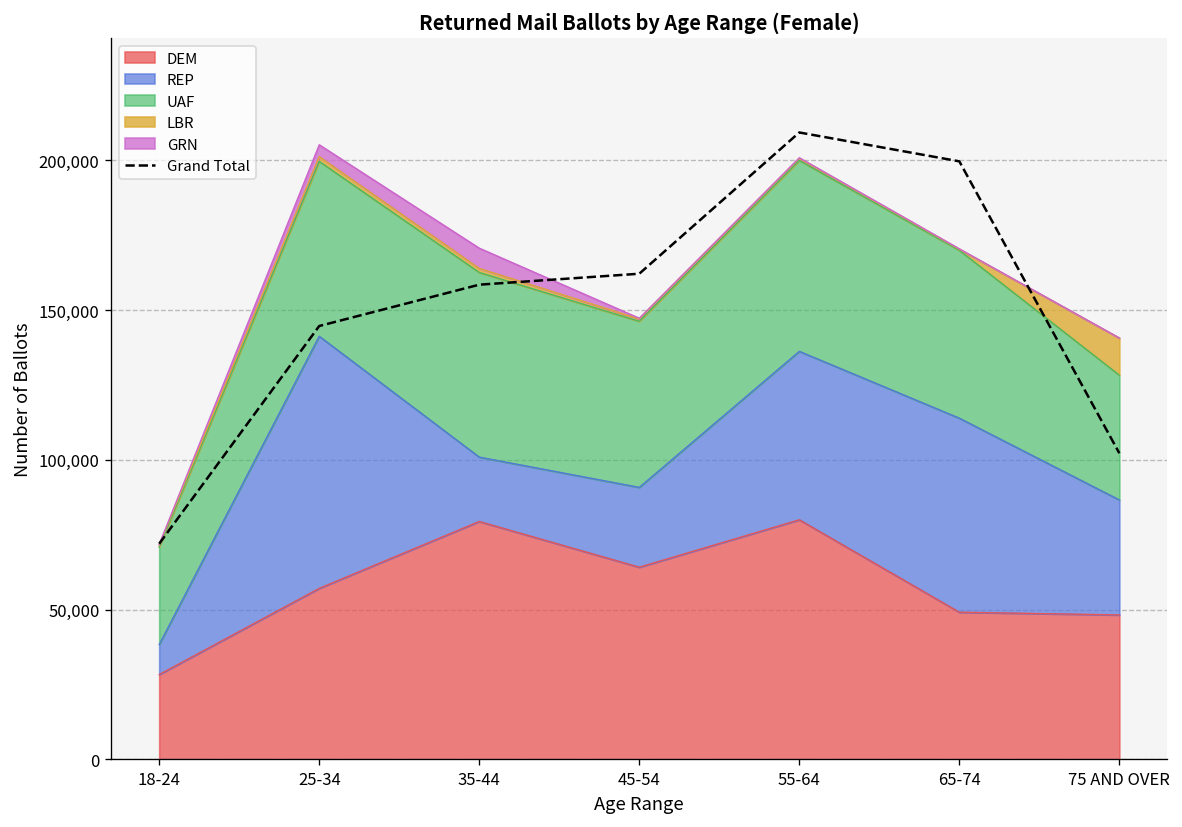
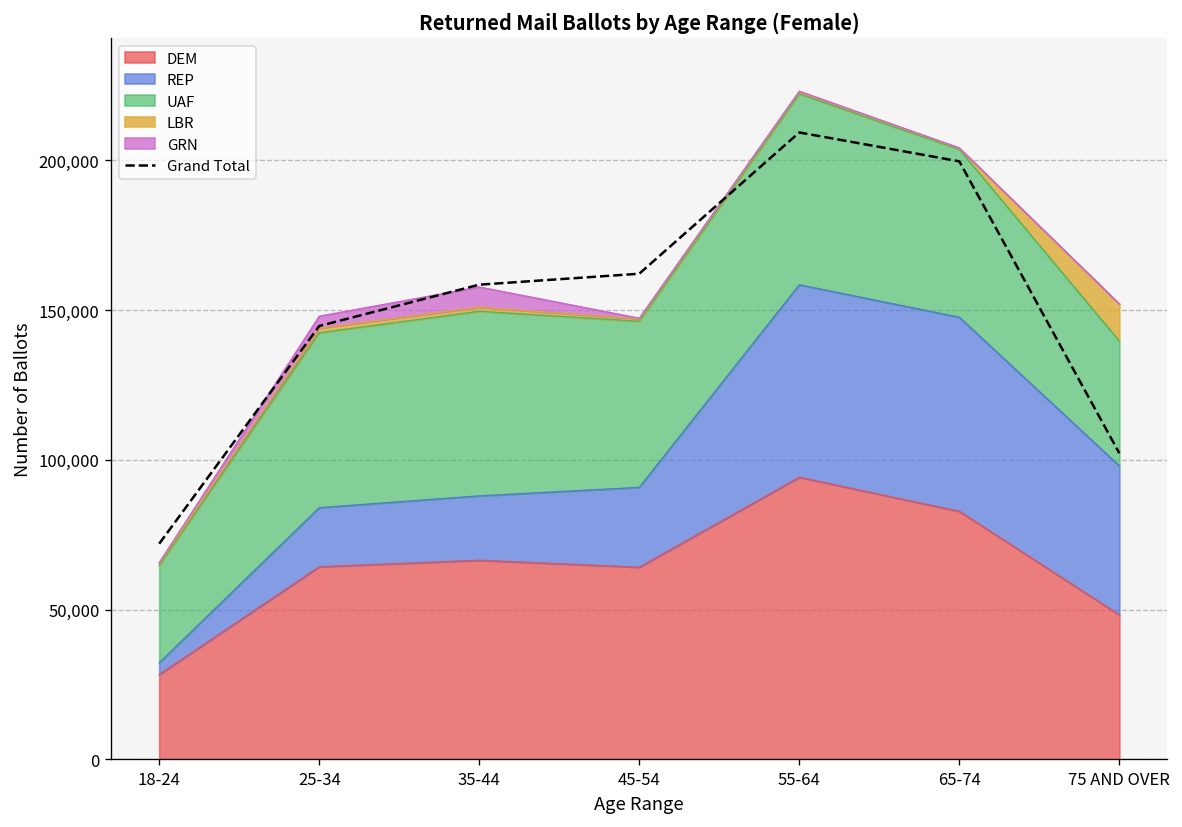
  {
    "DEM": {
      "18-24": "28,000",
-     "25-34": "57,000",
-     "35-44": "79,000",
+     "25-34": "64,000",
+     "35-44": "66,000",
      "45-54": "64,000",
-     "55-64": "80,000",
-     "65-74": "49,000",
+     "55-64": "94,000",
+     "65-74": "83,000",
      "75 AND OVER": "48,000"
    },
    "REP": {
-     "18-24": "10,000",
-     "25-34": "84,000",
+     "18-24": "4,000",
+     "25-34": "20,000",
      "35-44": "21,000",
      "45-54": "27,000",
-     "55-64": "56,000",
+     "55-64": "64,000",
      "65-74": "65,000",
-     "75 AND OVER": "38,000"
+     "75 AND OVER": "50,000"
    },
    "UAF": {
      "25-34": "58,000",
      "35-44": "62,000",
      "75 AND OVER": "42,000"
    },
    "LBR": {
      "35-44": "1,000"
    },
    "GRN": {
      "25-34": "4,000"
    },
    "Grand Total": {
      "45-54": "162,000",
      "55-64": "209,000",
      "65-74": "200,000",
      "75 AND OVER": "102,000"
    }
  }
